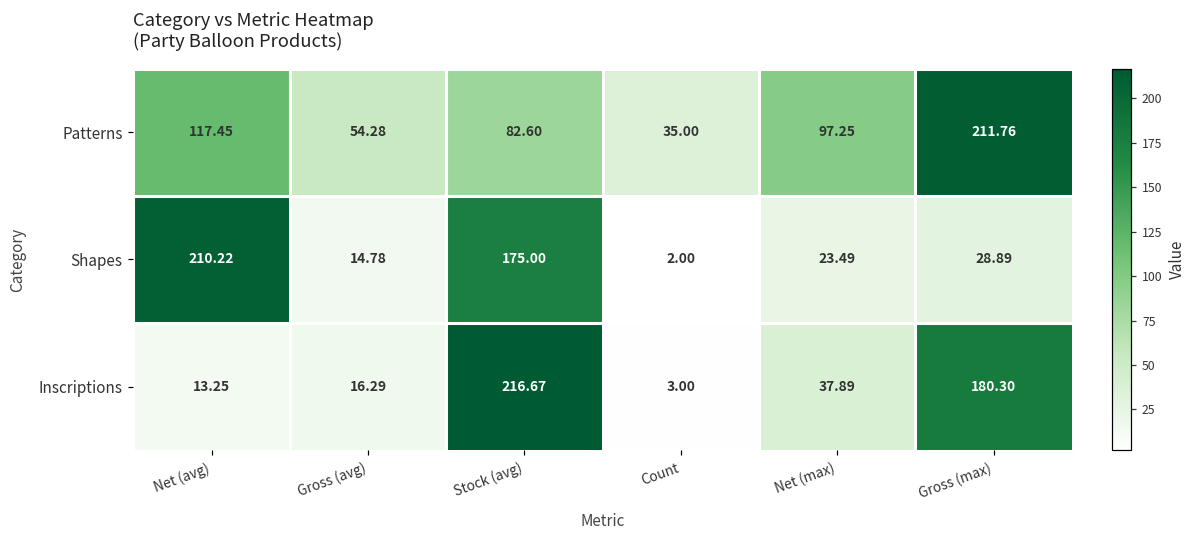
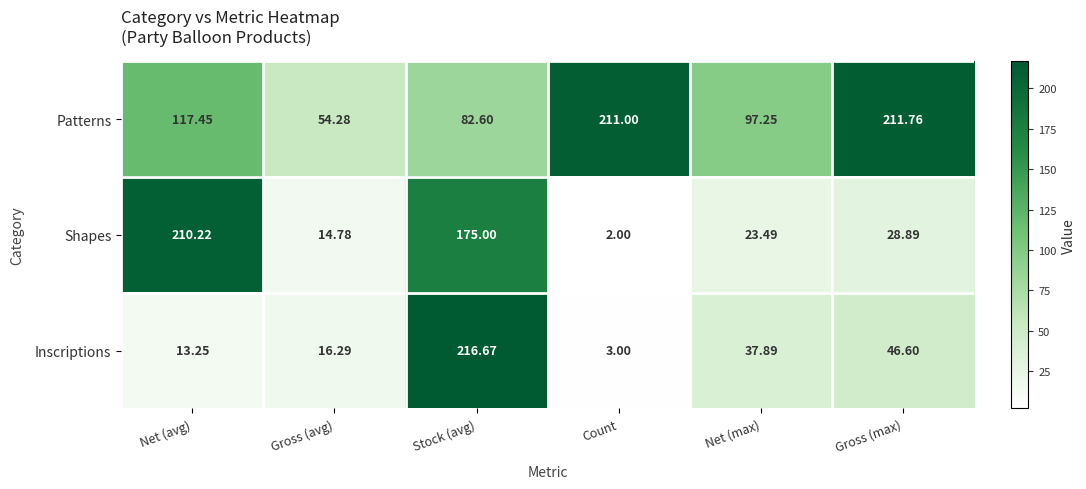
  {
    "Patterns": {
      "Net (avg)": 117.45,
      "Gross (avg)": 54.28,
      "Stock (avg)": 82.60,
-     "Count": 35.00,
+     "Count": 211.00,
      "Net (max)": 97.25,
      "Gross (max)": 211.76
    },
    "Shapes": {
      "Net (avg)": 210.22,
      "Gross (avg)": 14.78,
      "Stock (avg)": 175.00,
      "Count": 2.00,
      "Net (max)": 23.49,
      "Gross (max)": 28.89
    },
    "Inscriptions": {
      "Net (avg)": 13.25,
      "Gross (avg)": 16.29,
      "Stock (avg)": 216.67,
      "Count": 3.00,
      "Net (max)": 37.89,
-     "Gross (max)": 180.30
+     "Gross (max)": 46.60
    }
  }
